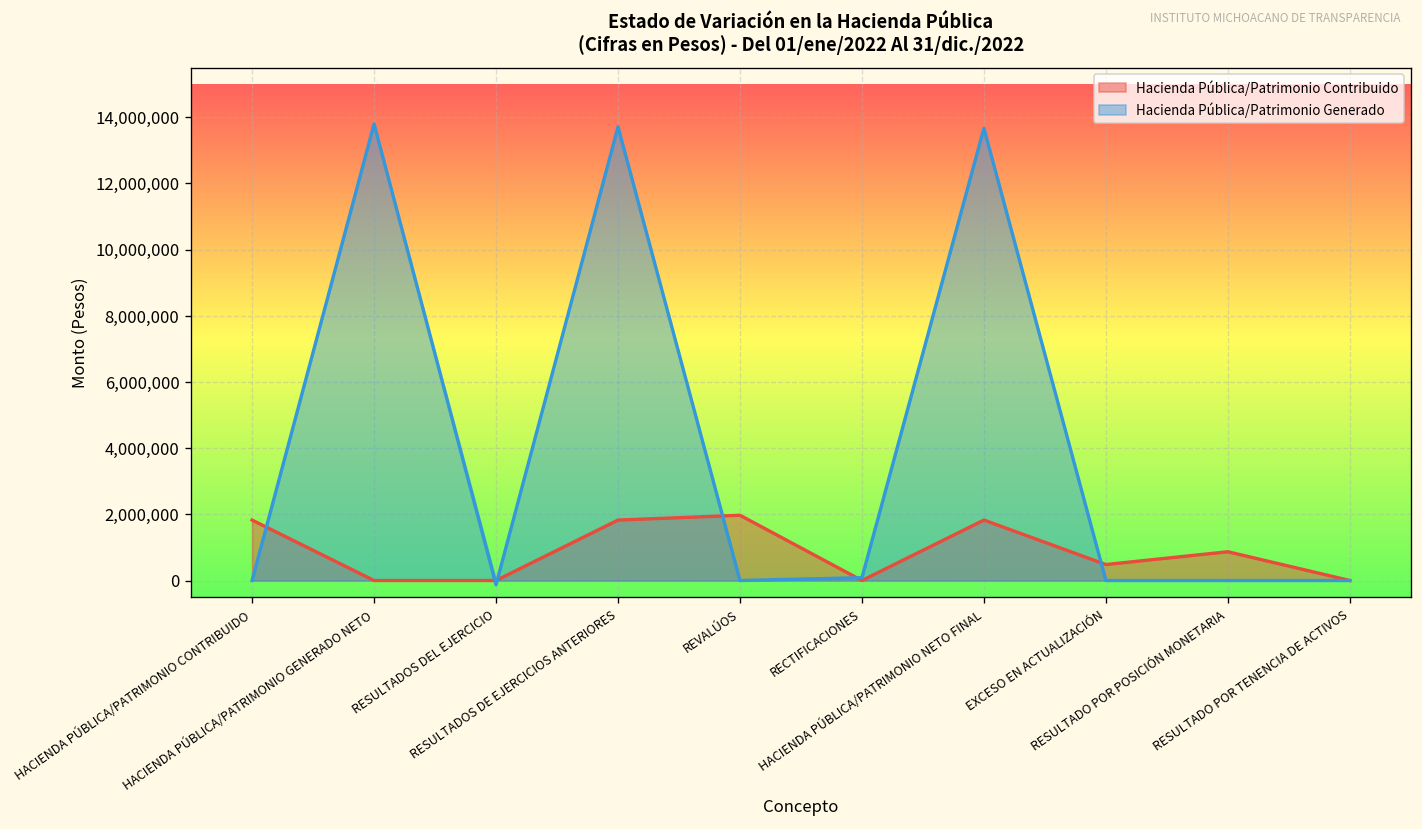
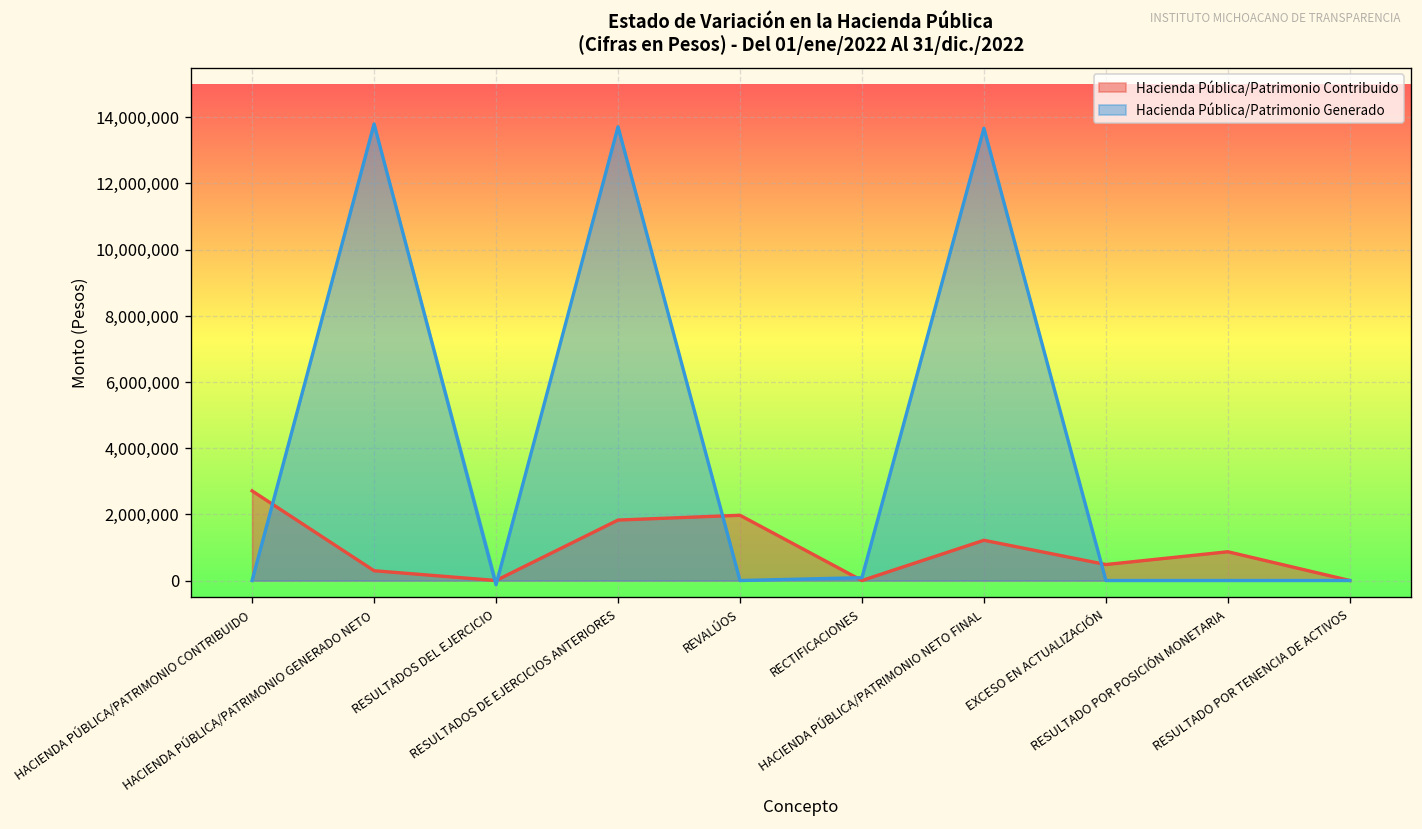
  {
    "Hacienda Pública/Patrimonio Contribuido": {
-     "HACIENDA PÚBLICA/PATRIMONIO CONTRIBUIDO": "1,800,000",
-     "HACIENDA PÚBLICA/PATRIMONIO GENERADO NETO": "0",
+     "HACIENDA PÚBLICA/PATRIMONIO CONTRIBUIDO": "2,700,000",
+     "HACIENDA PÚBLICA/PATRIMONIO GENERADO NETO": "300,000",
      "RESULTADOS DE EJERCICIOS ANTERIORES": "1,800,000",
      "REVALÚOS": "2,000,000",
-     "HACIENDA PÚBLICA/PATRIMONIO NETO FINAL": "1,800,000",
+     "HACIENDA PÚBLICA/PATRIMONIO NETO FINAL": "1,200,000",
      "EXCESO EN ACTUALIZACIÓN": "500,000",
      "RESULTADO POR POSICIÓN MONETARIA": "900,000"
    }
  }
